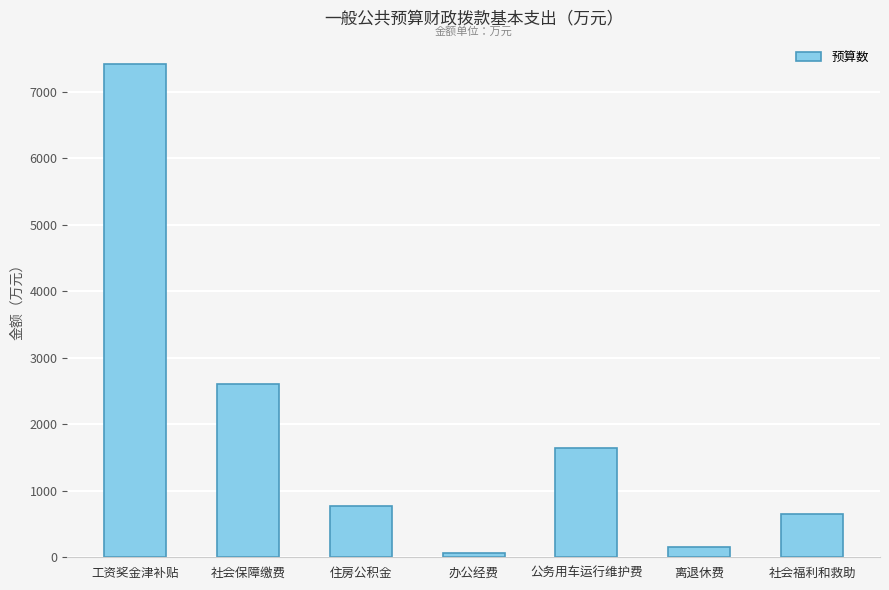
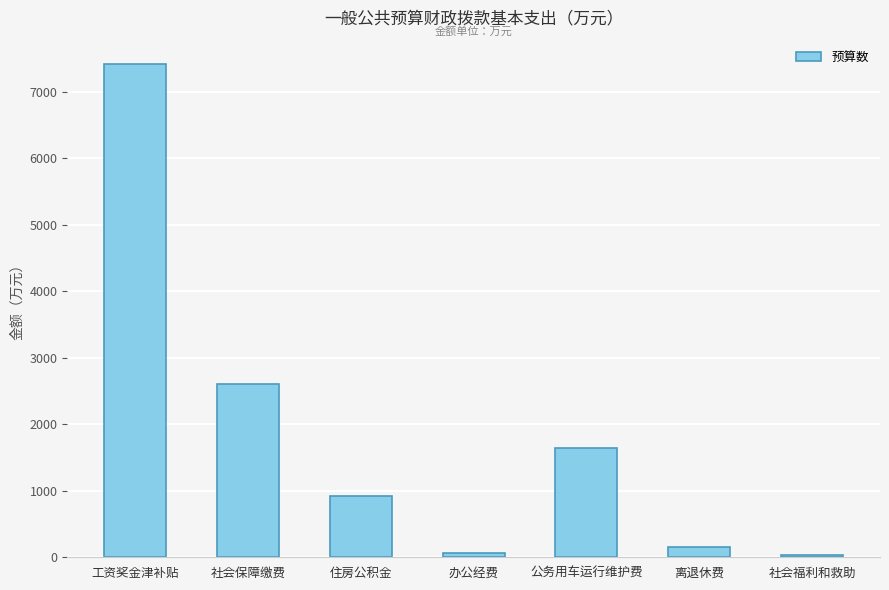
  {
    "工资奖金津补贴": 7400,
    "社会保障缴费": 2600,
-   "住房公积金": 800,
+   "住房公积金": 900,
    "办公经费": 100,
    "公务用车运行维护费": 1600,
    "离退休费": 200,
-   "社会福利和救助": 700
+   "社会福利和救助": 0
  }
